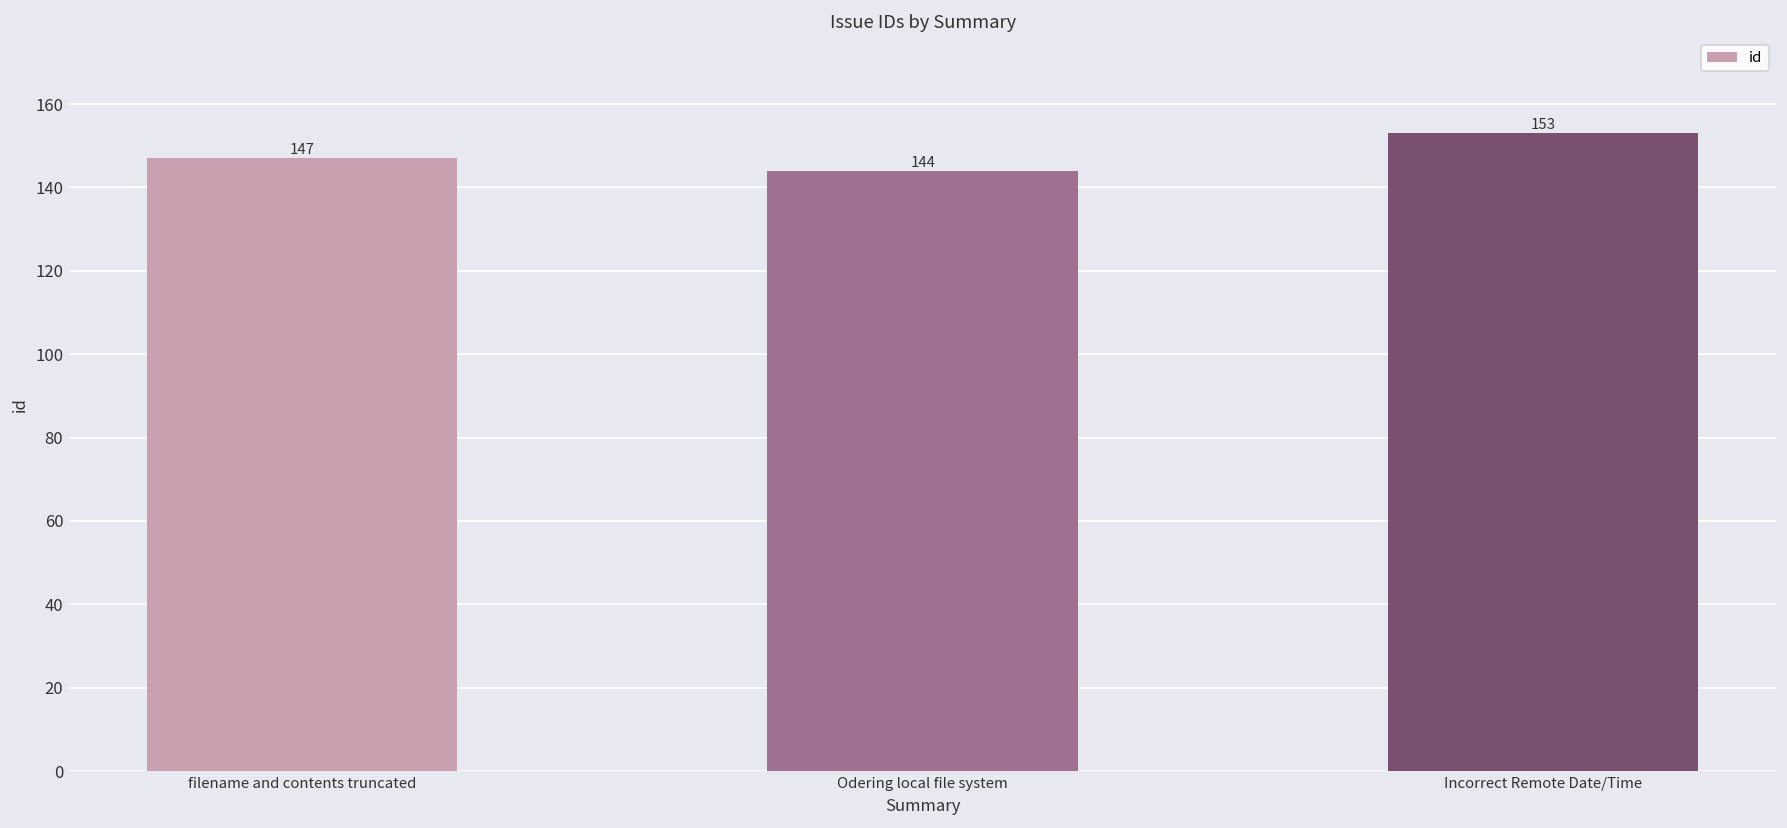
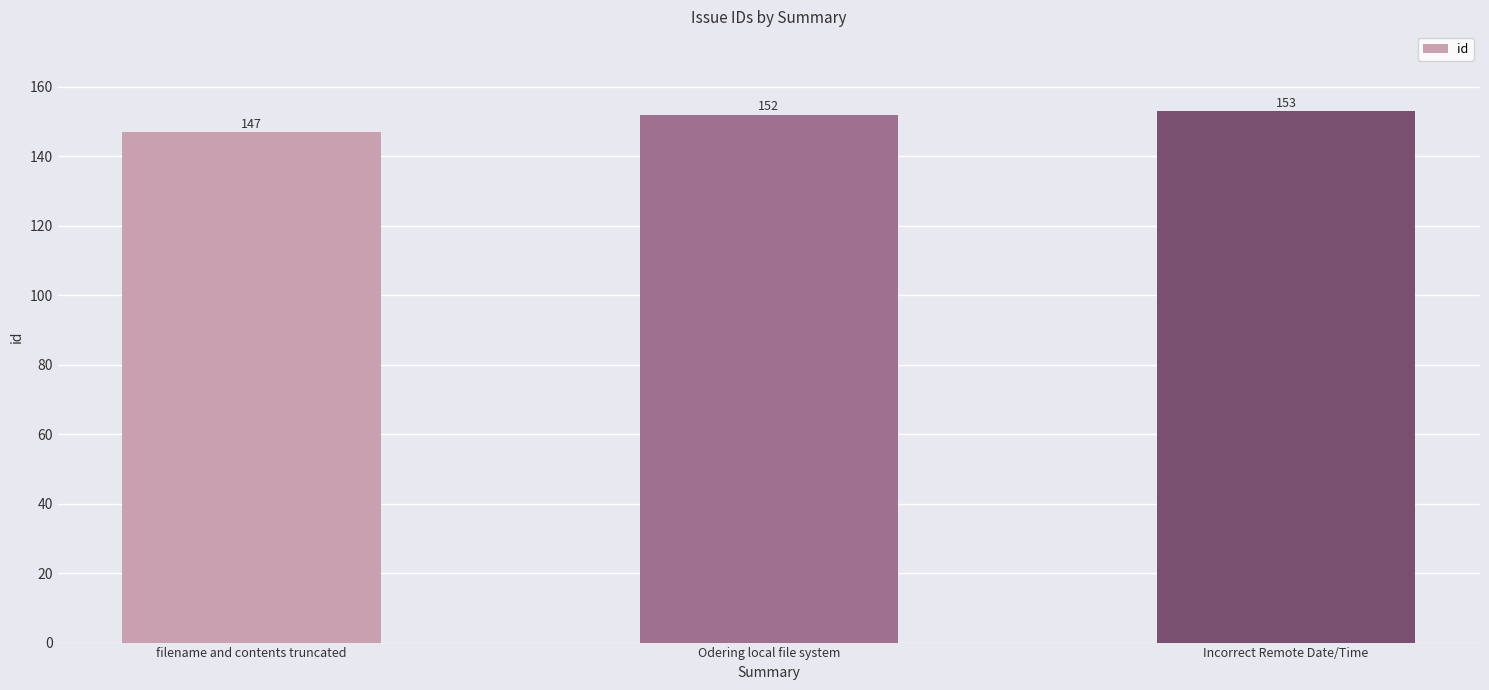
  {
    "filename and contents truncated": 147,
-   "Odering local file system": 144,
+   "Odering local file system": 152,
    "Incorrect Remote Date/Time": 153
  }
